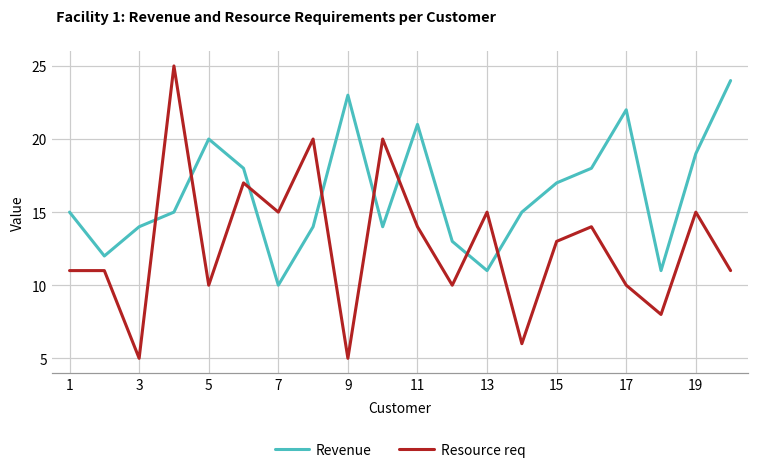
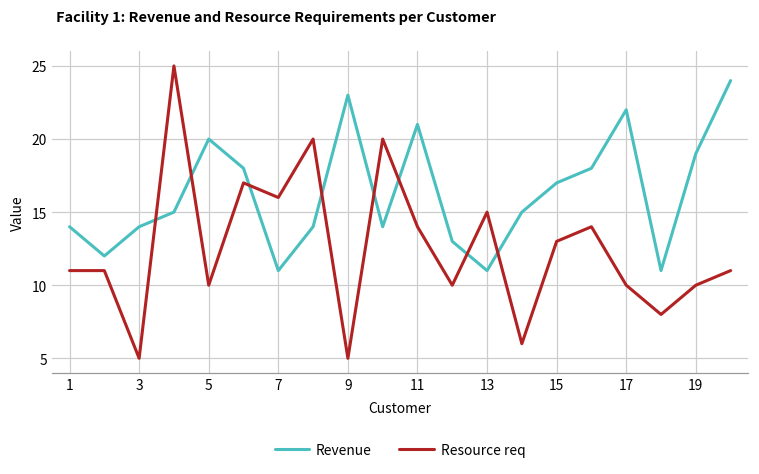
  {
    "Revenue": {
-     "1": 15,
+     "1": 14,
      "3": 14,
      "5": 20,
-     "7": 10,
+     "7": 11,
      "9": 23,
      "11": 21,
      "13": 11,
      "15": 17,
      "17": 22,
      "19": 19
    },
    "Resource req": {
      "1": 11,
      "3": 5,
      "5": 10,
-     "7": 15,
+     "7": 16,
      "9": 5,
      "11": 14,
      "13": 15,
      "15": 13,
      "17": 10,
-     "19": 15
+     "19": 10
    }
  }
